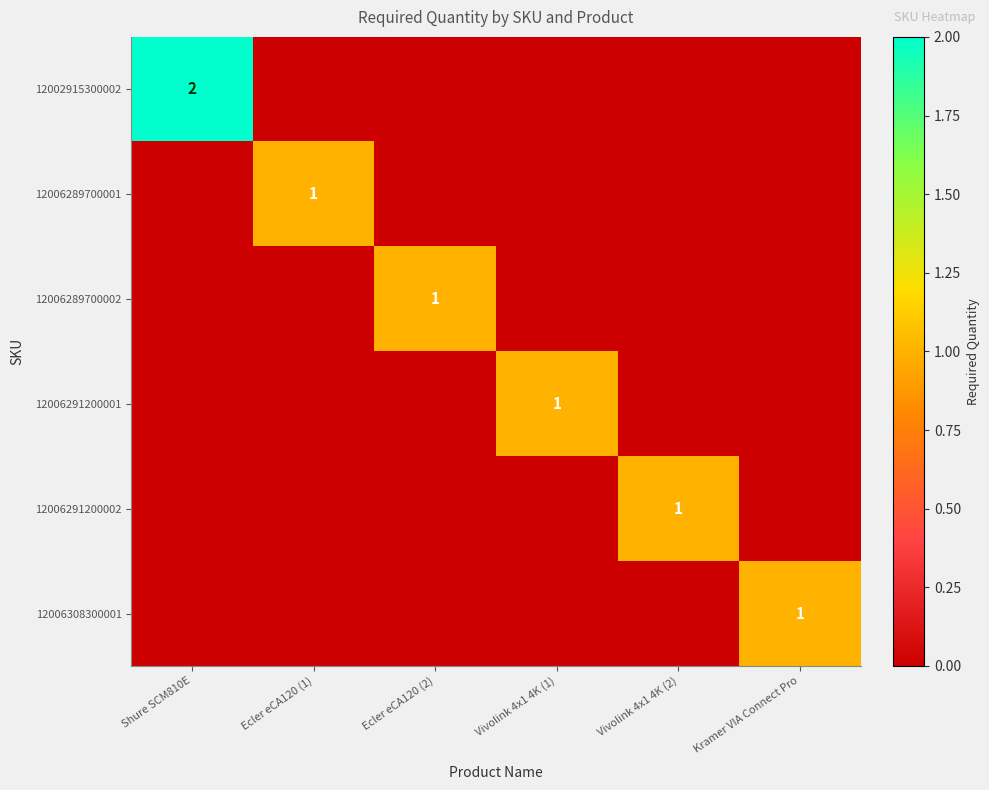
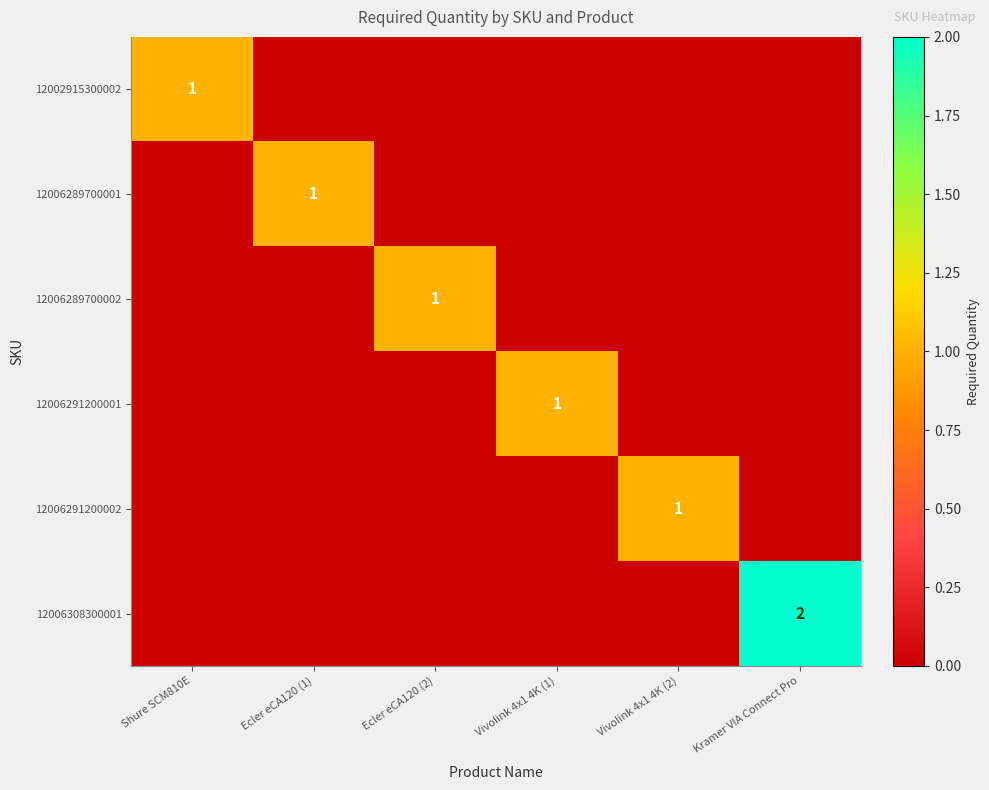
  {
    "12002915300002": {
-     "Shure SCM810E": 2
+     "Shure SCM810E": 1
    },
    "12006289700001": {
      "Ecler eCA120 (1)": 1
    },
    "12006289700002": {
      "Ecler eCA120 (2)": 1
    },
    "12006291200001": {
      "Vivolink 4x1 4K (1)": 1
    },
    "12006291200002": {
      "Vivolink 4x1 4K (2)": 1
    },
    "12006308300001": {
-     "Kramer VIA Connect Pro": 1
+     "Kramer VIA Connect Pro": 2
    }
  }
